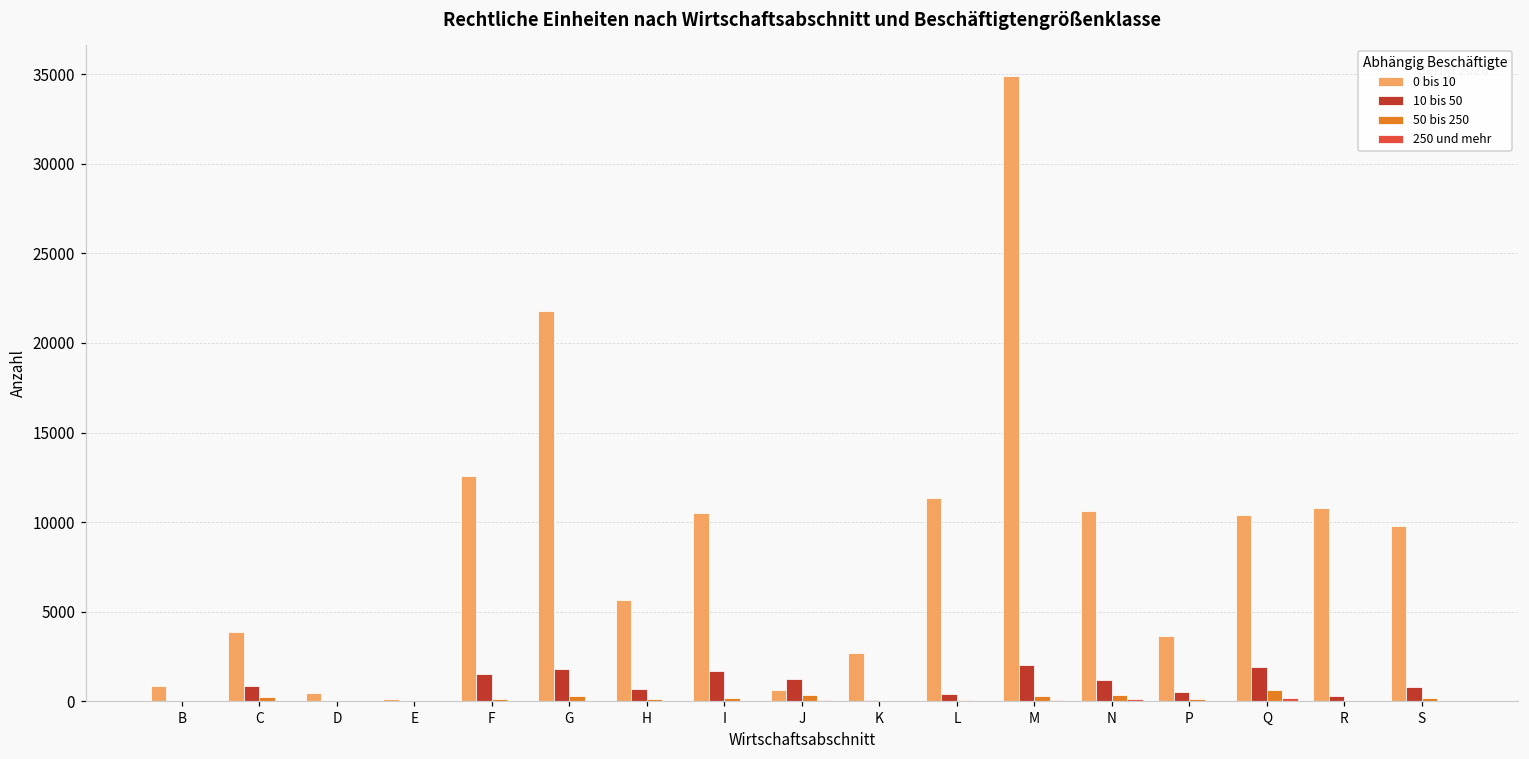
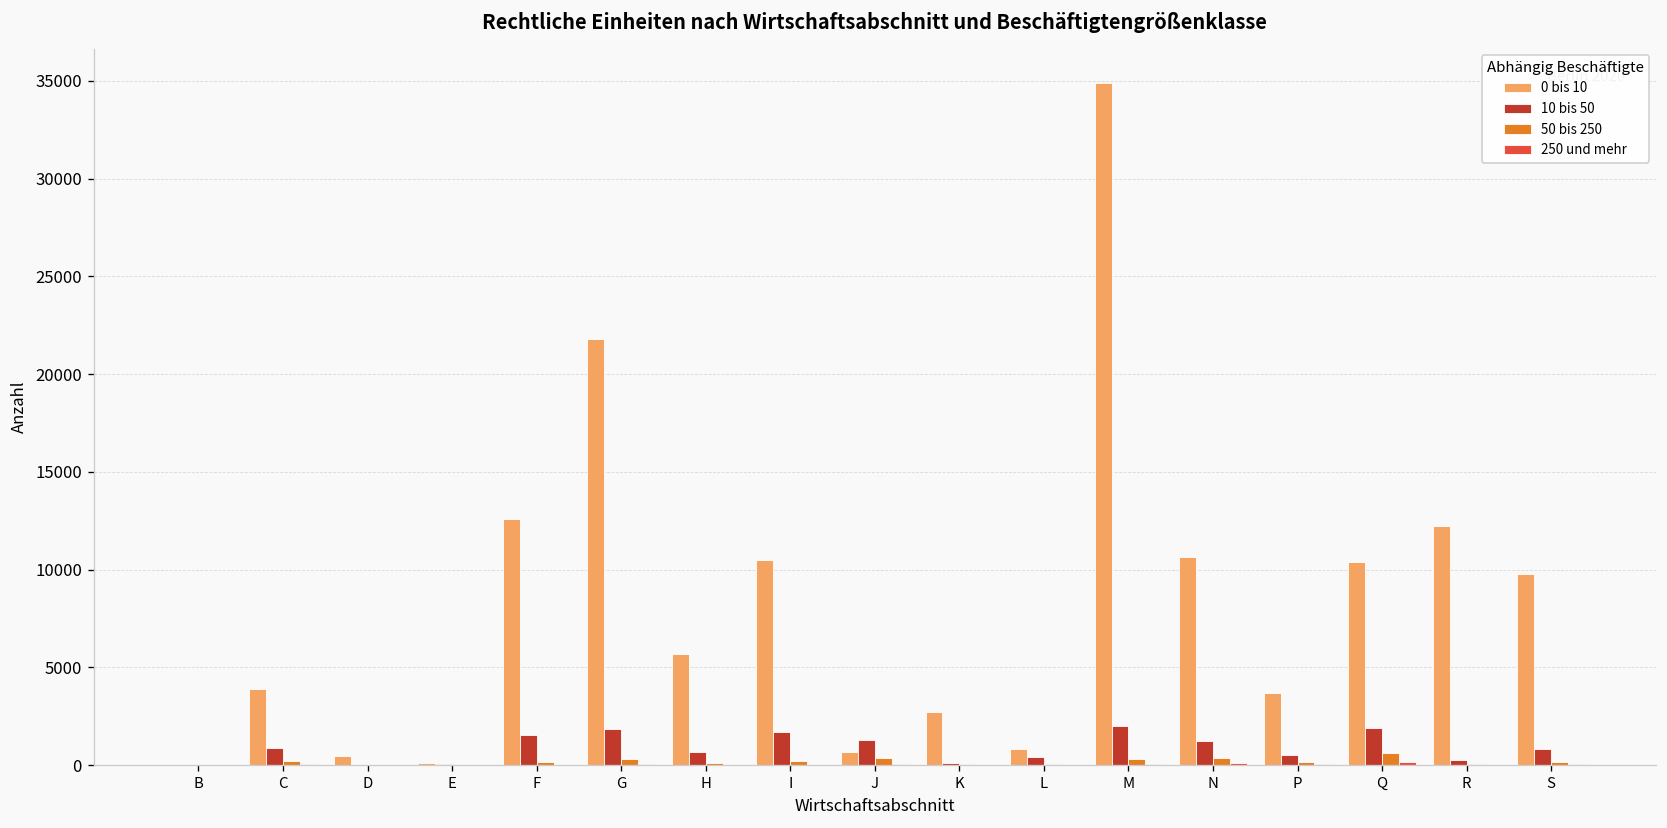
  {
    "0 bis 10": {
-     "B": 900,
+     "B": 0,
      "C": 3900,
      "D": 500,
      "F": 12600,
      "G": 21800,
      "H": 5700,
      "I": 10500,
      "J": 700,
      "K": 2700,
-     "L": 11300,
+     "L": 800,
      "M": 34900,
      "N": 10600,
      "P": 3700,
      "Q": 10400,
-     "R": 10800,
+     "R": 12200,
      "S": 9800
    }
  }
